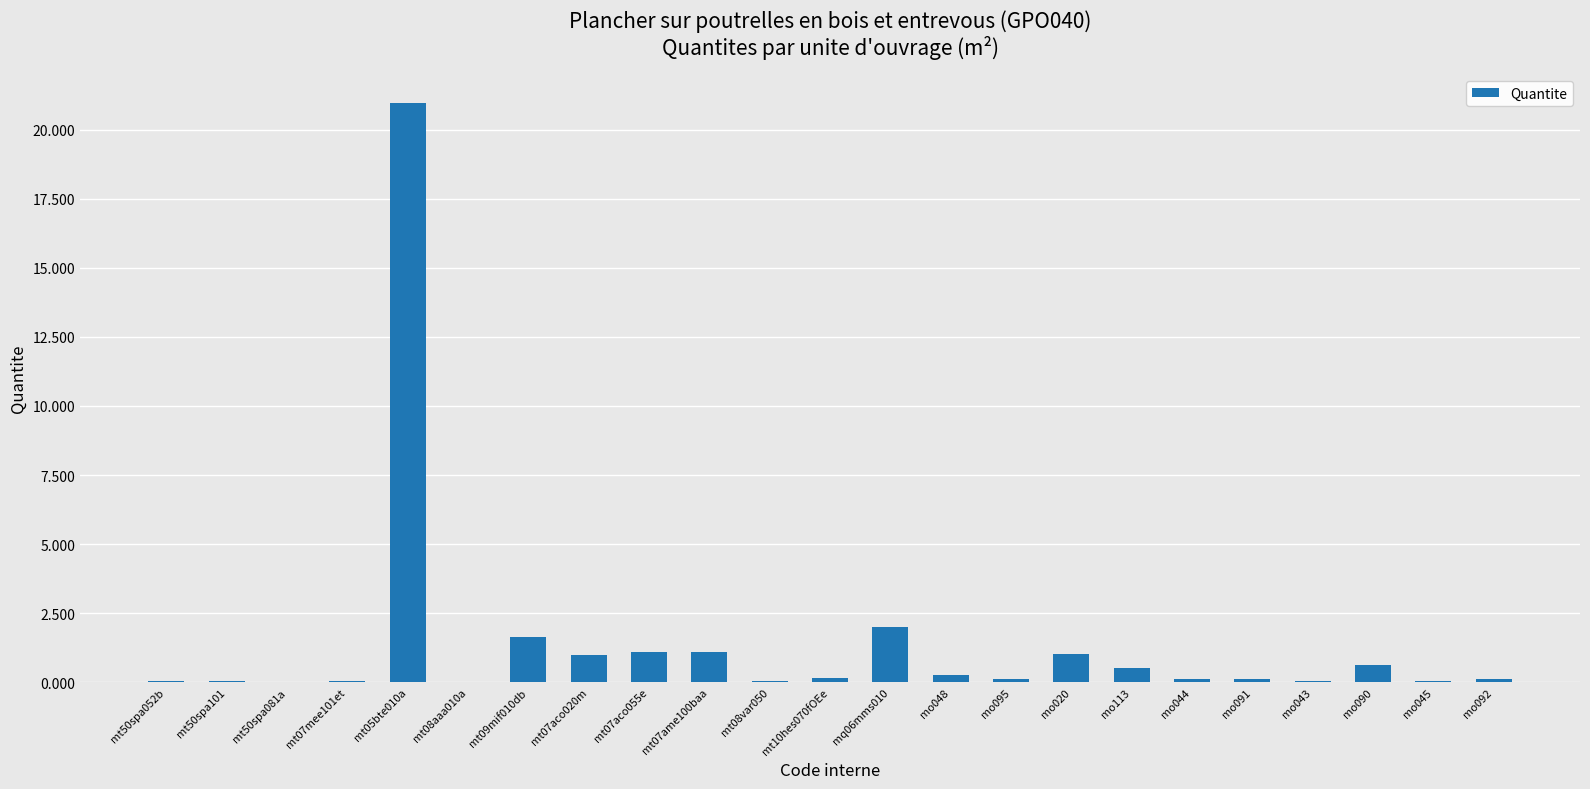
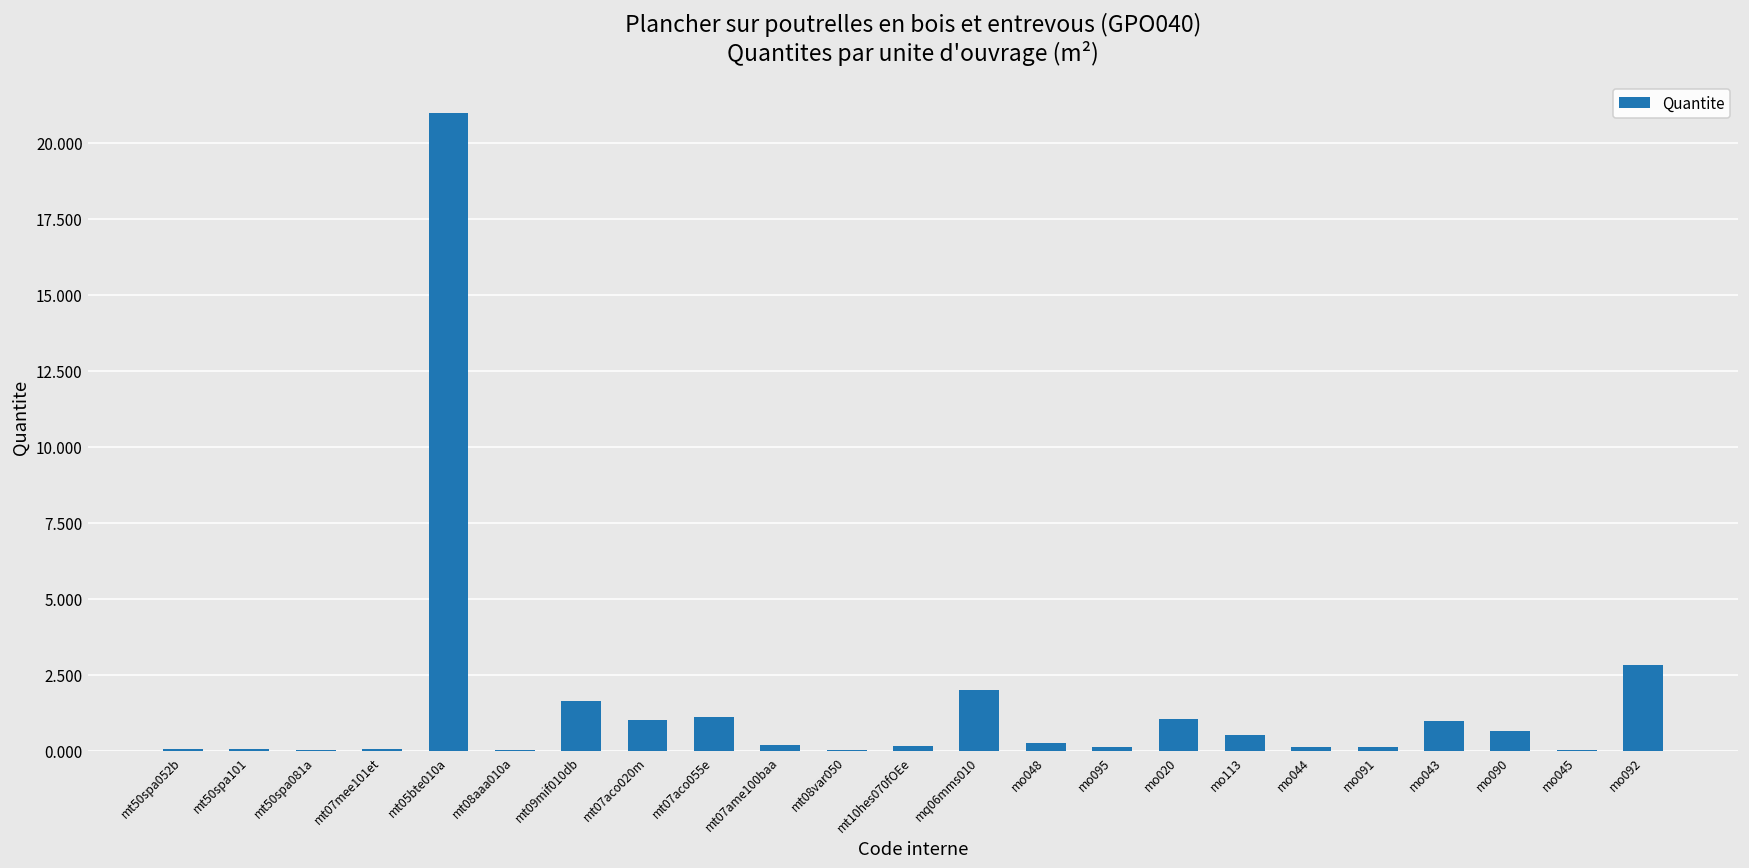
  {
    "mt05bte010a": 21.0,
    "mt09mif010db": 1.6,
    "mt07aco020m": 1.0,
    "mt07aco055e": 1.1,
-   "mt07ame100baa": 1.1,
+   "mt07ame100baa": 0.2,
    "mt10hes070fOEe": 0.1,
    "mq06mms010": 2.0,
    "mo048": 0.3,
    "mo095": 0.1,
    "mo020": 1.0,
    "mo113": 0.5,
    "mo044": 0.1,
    "mo091": 0.1,
-   "mo043": 0.0,
+   "mo043": 1.0,
    "mo090": 0.6,
-   "mo092": 0.1
+   "mo092": 2.8
  }
